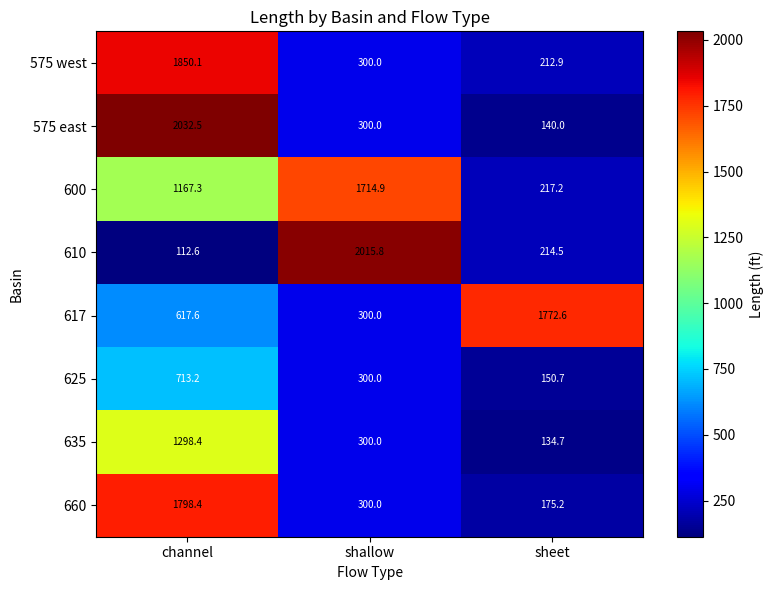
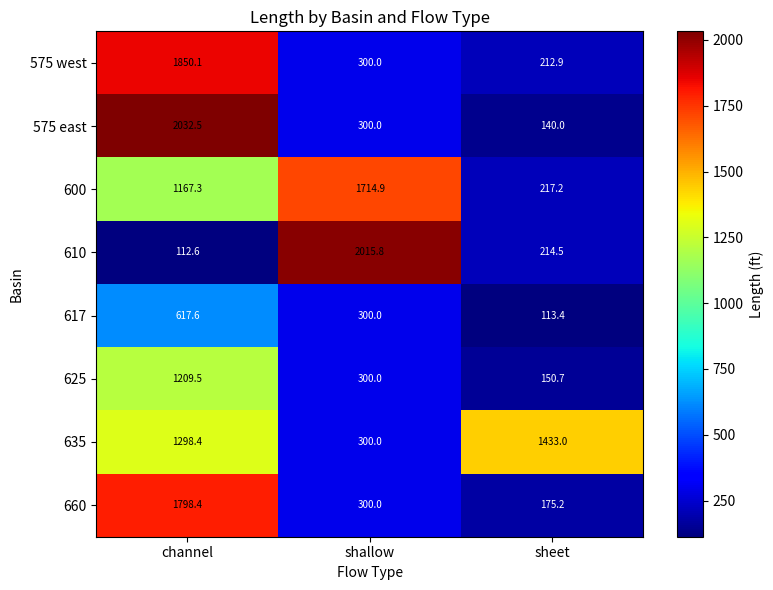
  {
    "575 west": {
      "channel": 1850.1,
      "shallow": 300.0,
      "sheet": 212.9
    },
    "575 east": {
      "channel": 2032.5,
      "shallow": 300.0,
      "sheet": 140.0
    },
    "600": {
      "channel": 1167.3,
      "shallow": 1714.9,
      "sheet": 217.2
    },
    "610": {
      "channel": 112.6,
      "shallow": 2015.8,
      "sheet": 214.5
    },
    "617": {
      "channel": 617.6,
      "shallow": 300.0,
-     "sheet": 1772.6
+     "sheet": 113.4
    },
    "625": {
-     "channel": 713.2,
+     "channel": 1209.5,
      "shallow": 300.0,
      "sheet": 150.7
    },
    "635": {
      "channel": 1298.4,
      "shallow": 300.0,
-     "sheet": 134.7
+     "sheet": 1433.0
    },
    "660": {
      "channel": 1798.4,
      "shallow": 300.0,
      "sheet": 175.2
    }
  }
